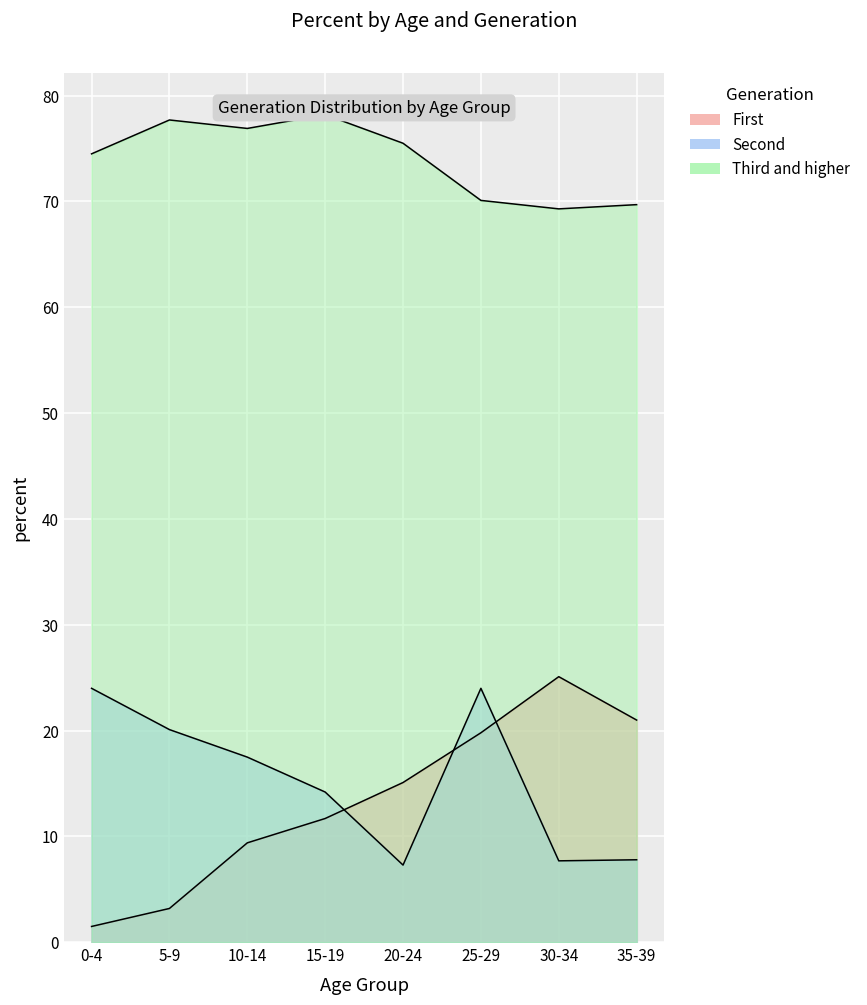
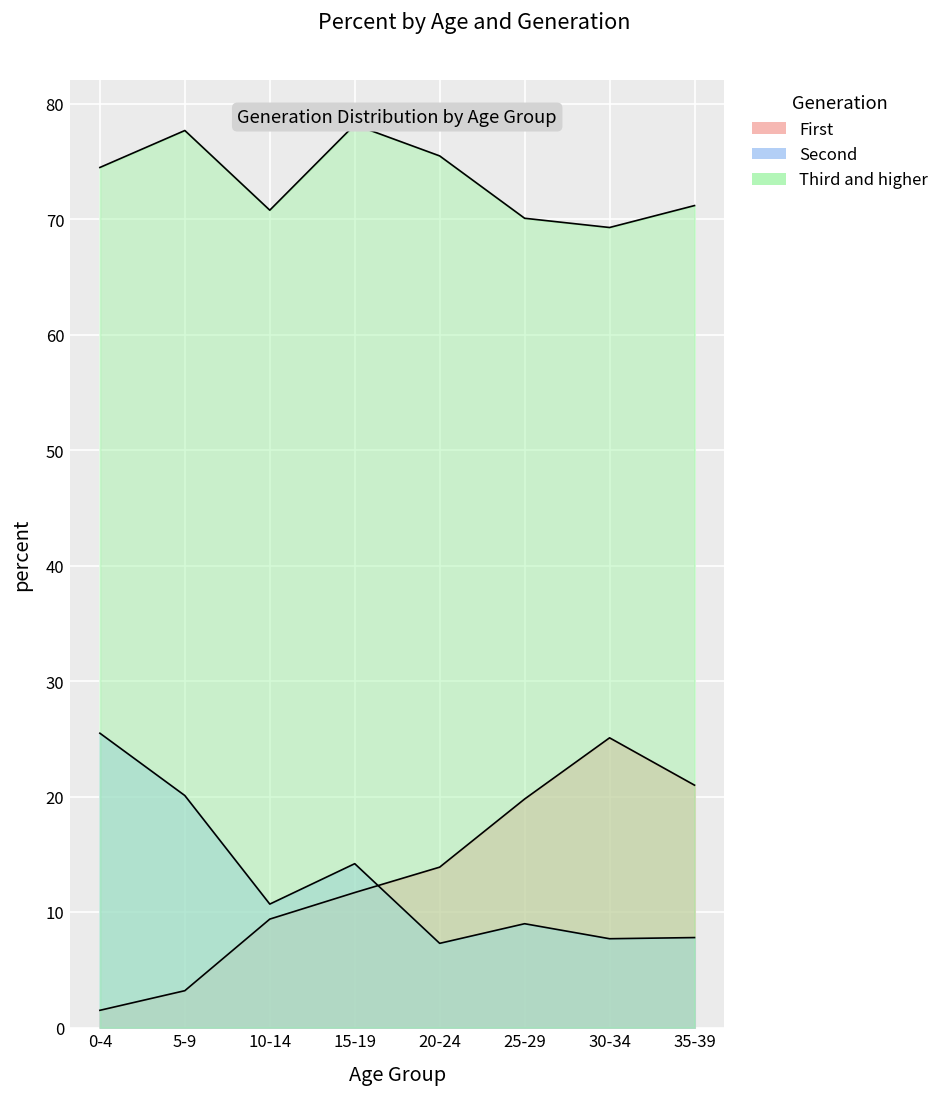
  {
    "First": {
      "0-4": 2,
      "5-9": 3,
      "10-14": 9,
      "15-19": 12,
-     "20-24": 15,
+     "20-24": 14,
      "25-29": 20,
      "30-34": 25,
      "35-39": 21
    },
    "Second": {
-     "0-4": 24,
+     "0-4": 26,
      "5-9": 20,
-     "10-14": 18,
+     "10-14": 11,
      "15-19": 14,
      "20-24": 7,
-     "25-29": 24,
+     "25-29": 9,
      "30-34": 8,
      "35-39": 8
    },
    "Third and higher": {
      "0-4": 75,
      "5-9": 78,
-     "10-14": 77,
+     "10-14": 71,
      "20-24": 76,
      "25-29": 70,
      "30-34": 69,
-     "35-39": 70
+     "35-39": 71
    }
  }
